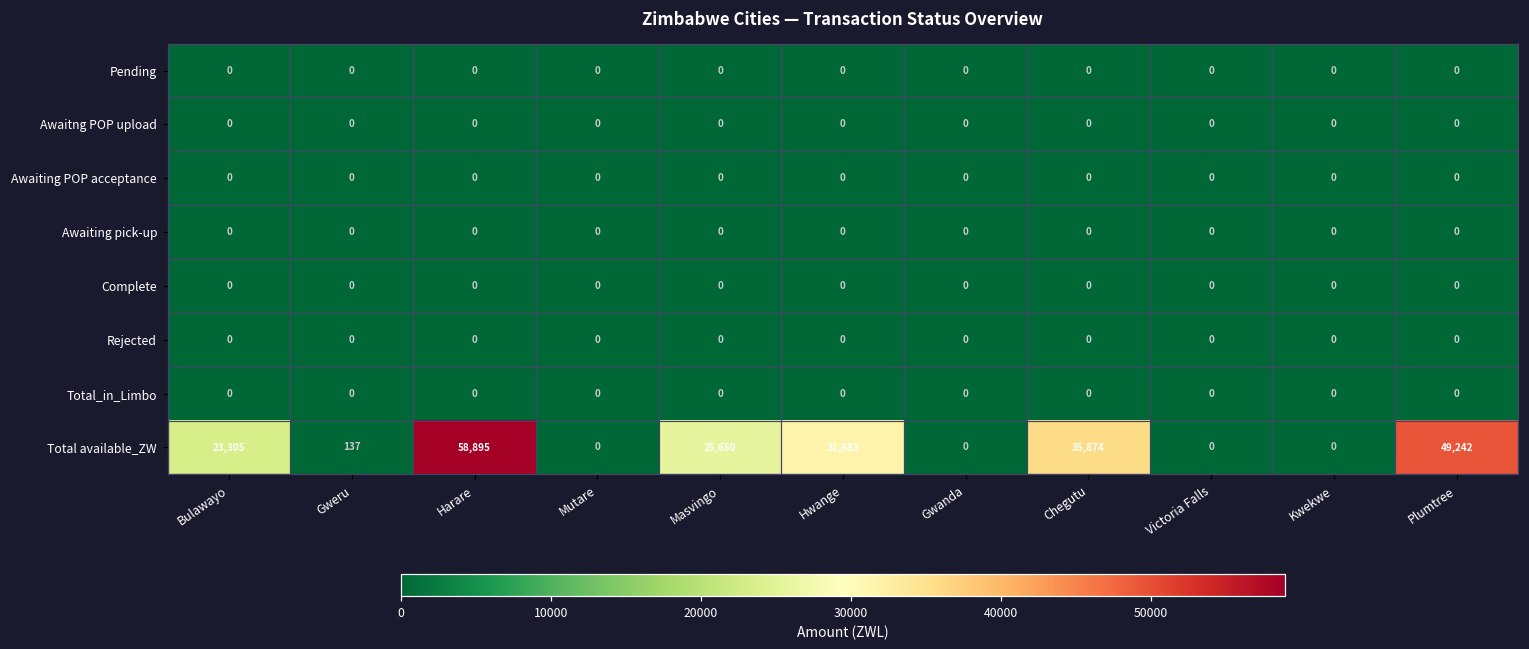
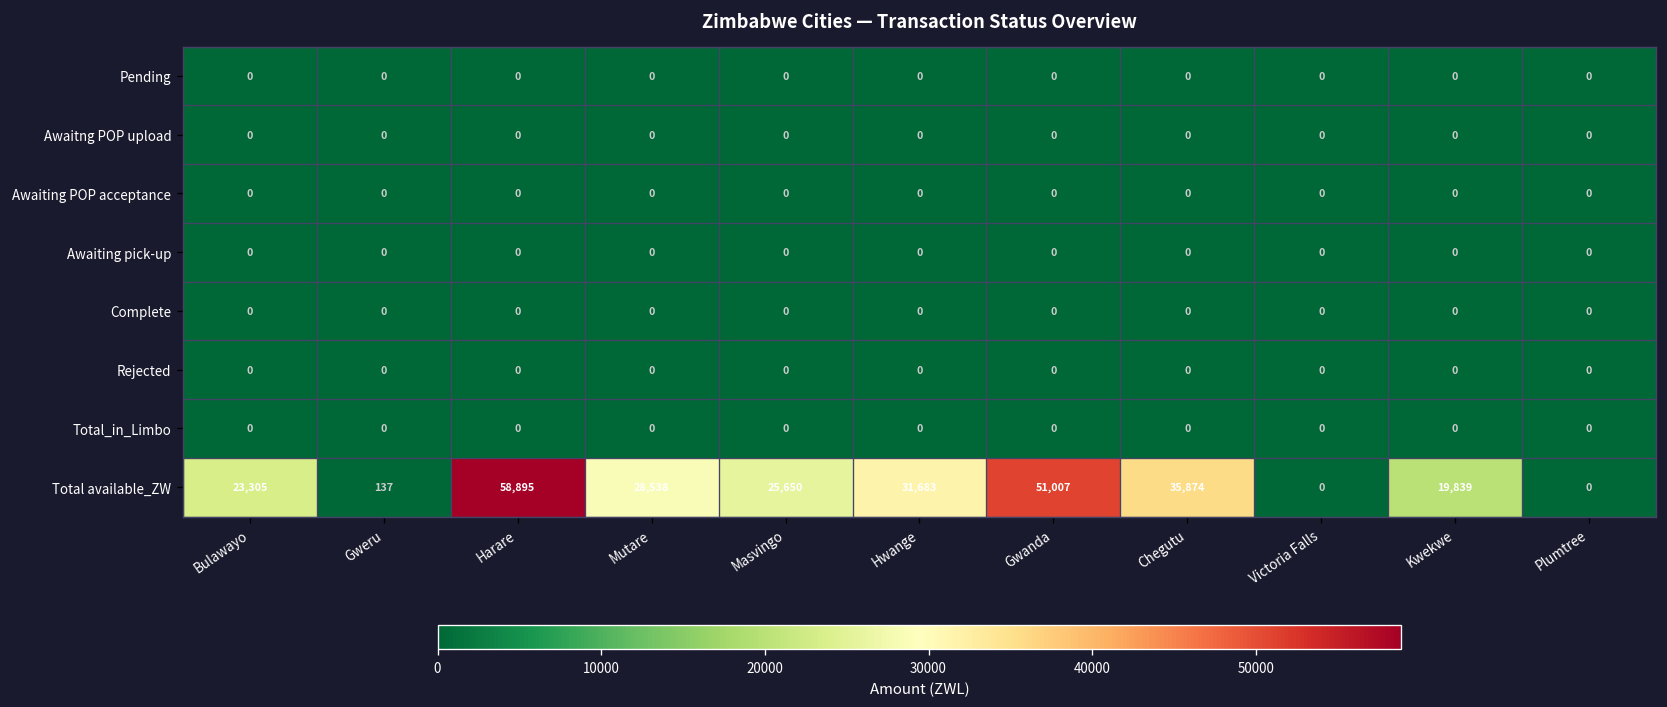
  {
    "Pending": {
      "Bulawayo": "0",
      "Gweru": "0",
      "Harare": "0",
      "Mutare": "0",
      "Masvingo": "0",
      "Hwange": "0",
      "Gwanda": "0",
      "Chegutu": "0",
      "Victoria Falls": "0",
      "Kwekwe": "0",
      "Plumtree": "0"
    },
    "Awaitng POP upload": {
      "Bulawayo": "0",
      "Gweru": "0",
      "Harare": "0",
      "Mutare": "0",
      "Masvingo": "0",
      "Hwange": "0",
      "Gwanda": "0",
      "Chegutu": "0",
      "Victoria Falls": "0",
      "Kwekwe": "0",
      "Plumtree": "0"
    },
    "Awaiting POP acceptance": {
      "Bulawayo": "0",
      "Gweru": "0",
      "Harare": "0",
      "Mutare": "0",
      "Masvingo": "0",
      "Hwange": "0",
      "Gwanda": "0",
      "Chegutu": "0",
      "Victoria Falls": "0",
      "Kwekwe": "0",
      "Plumtree": "0"
    },
    "Awaiting pick-up": {
      "Bulawayo": "0",
      "Gweru": "0",
      "Harare": "0",
      "Mutare": "0",
      "Masvingo": "0",
      "Hwange": "0",
      "Gwanda": "0",
      "Chegutu": "0",
      "Victoria Falls": "0",
      "Kwekwe": "0",
      "Plumtree": "0"
    },
    "Complete": {
      "Bulawayo": "0",
      "Gweru": "0",
      "Harare": "0",
      "Mutare": "0",
      "Masvingo": "0",
      "Hwange": "0",
      "Gwanda": "0",
      "Chegutu": "0",
      "Victoria Falls": "0",
      "Kwekwe": "0",
      "Plumtree": "0"
    },
    "Rejected": {
      "Bulawayo": "0",
      "Gweru": "0",
      "Harare": "0",
      "Mutare": "0",
      "Masvingo": "0",
      "Hwange": "0",
      "Gwanda": "0",
      "Chegutu": "0",
      "Victoria Falls": "0",
      "Kwekwe": "0",
      "Plumtree": "0"
    },
    "Total_in_Limbo": {
      "Bulawayo": "0",
      "Gweru": "0",
      "Harare": "0",
      "Mutare": "0",
      "Masvingo": "0",
      "Hwange": "0",
      "Gwanda": "0",
      "Chegutu": "0",
      "Victoria Falls": "0",
      "Kwekwe": "0",
      "Plumtree": "0"
    },
    "Total available_ZW": {
      "Bulawayo": "23,305",
      "Gweru": "137",
      "Harare": "58,895",
-     "Mutare": "0",
+     "Mutare": "28,538",
      "Masvingo": "25,650",
      "Hwange": "31,683",
-     "Gwanda": "0",
+     "Gwanda": "51,007",
      "Chegutu": "35,874",
      "Victoria Falls": "0",
-     "Kwekwe": "0",
-     "Plumtree": "49,242"
+     "Kwekwe": "19,839",
+     "Plumtree": "0"
    }
  }
